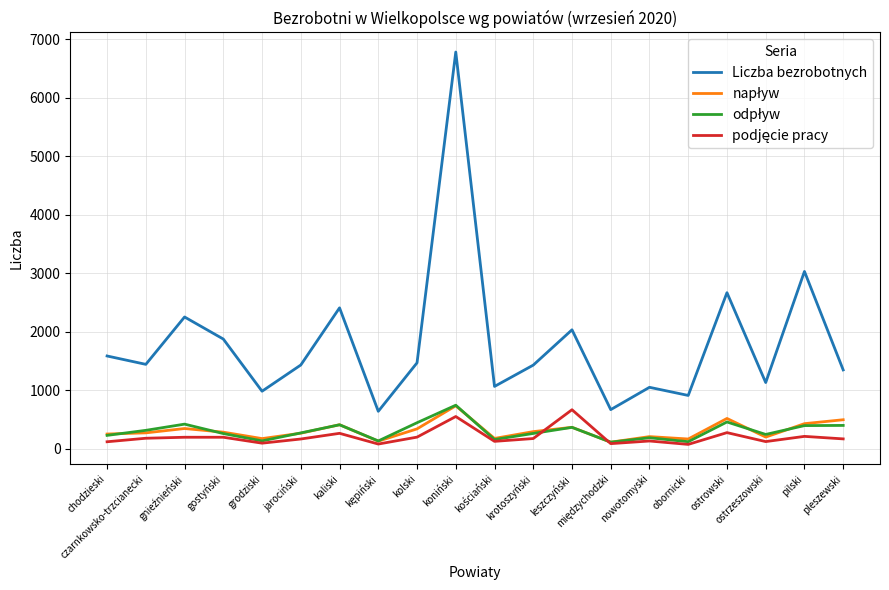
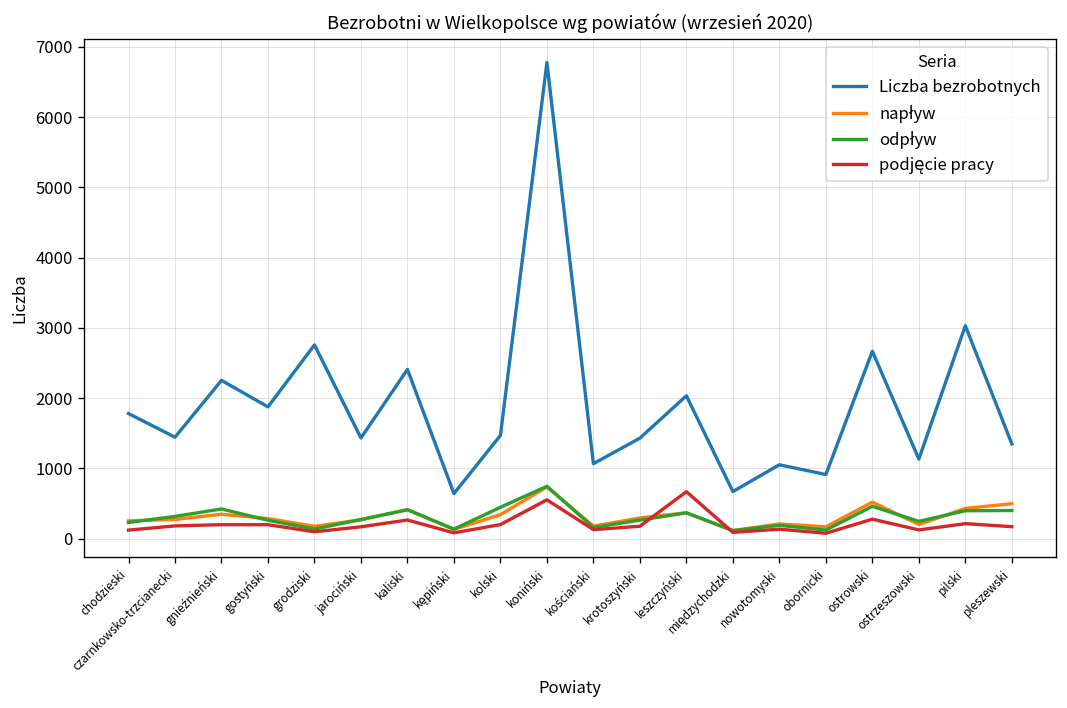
  {
    "Liczba bezrobotnych": {
-     "chodzieski": 1600,
+     "chodzieski": 1800,
      "czarnkowsko-trzcianecki": 1400,
      "gnieźnieński": 2300,
      "gostyński": 1900,
-     "grodziski": 1000,
+     "grodziski": 2800,
      "jarociński": 1400,
      "kaliski": 2400,
      "kępiński": 600,
      "kolski": 1500,
      "koniński": 6800,
      "kościański": 1100,
      "krotoszyński": 1400,
      "leszczyński": 2000,
      "międzychodzki": 700,
      "nowotomyski": 1100,
      "obornicki": 900,
      "ostrowski": 2700,
      "ostrzeszowski": 1100,
      "pilski": 3000,
      "pleszewski": 1300
    },
    "napływ": {
      "czarnkowsko-trzcianecki": 300,
      "gnieźnieński": 300,
      "kolski": 300,
      "obornicki": 200,
      "ostrowski": 500,
      "ostrzeszowski": 200,
      "pleszewski": 500
    },
    "odpływ": {
      "czarnkowsko-trzcianecki": 300,
      "gnieźnieński": 400,
      "kolski": 400,
      "obornicki": 100,
      "ostrowski": 500,
      "ostrzeszowski": 200,
      "pleszewski": 400
    },
    "podjęcie pracy": {
      "chodzieski": 100,
      "czarnkowsko-trzcianecki": 200,
      "gnieźnieński": 200,
      "gostyński": 200,
      "jarociński": 200,
      "kaliski": 300,
      "kępiński": 100,
      "kolski": 200,
      "koniński": 600,
      "krotoszyński": 200,
      "leszczyński": 700,
      "nowotomyski": 100,
      "obornicki": 100,
      "ostrowski": 300,
      "ostrzeszowski": 100,
      "pilski": 200,
      "pleszewski": 200
    }
  }
